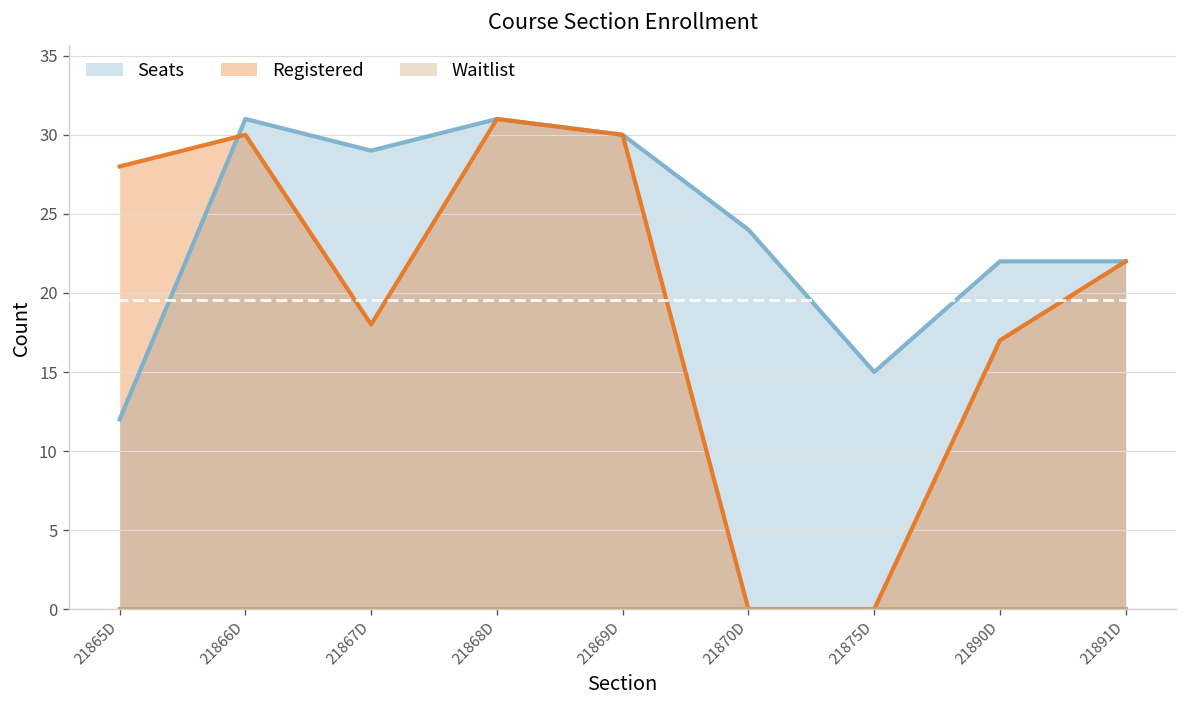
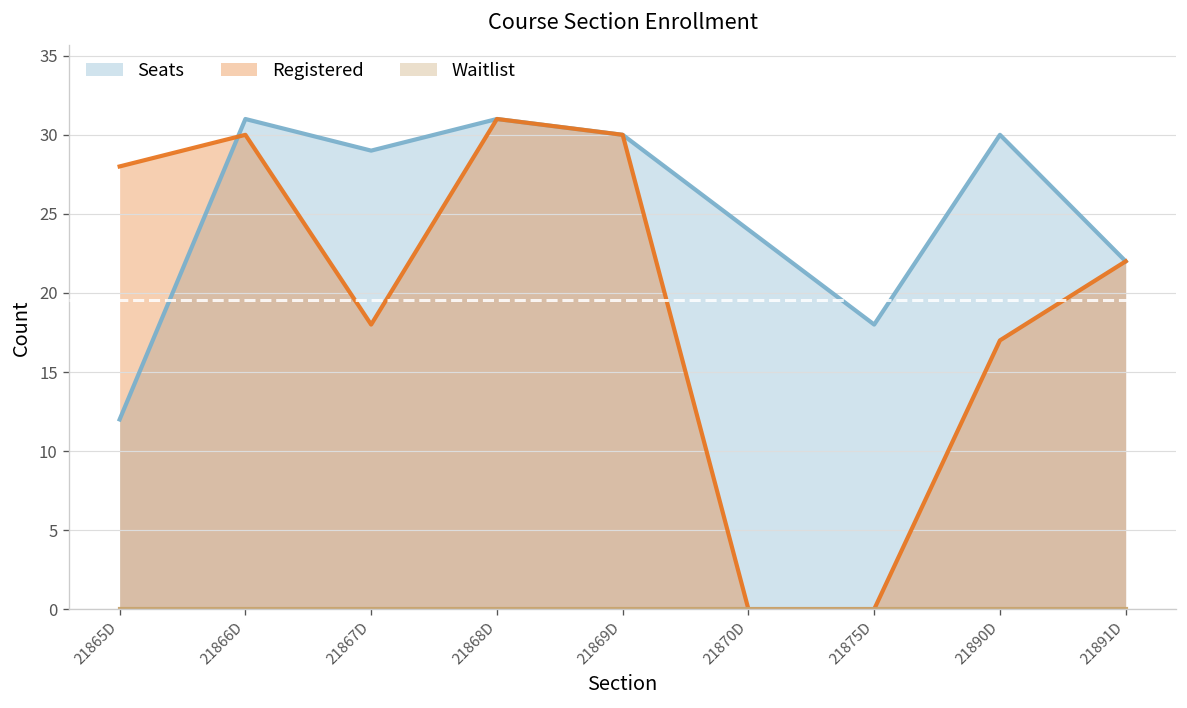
  {
    "Seats": {
      "21865D": 12,
      "21866D": 31,
      "21867D": 29,
      "21870D": 24,
-     "21875D": 15,
-     "21890D": 22
+     "21875D": 18,
+     "21890D": 30
    }
  }
